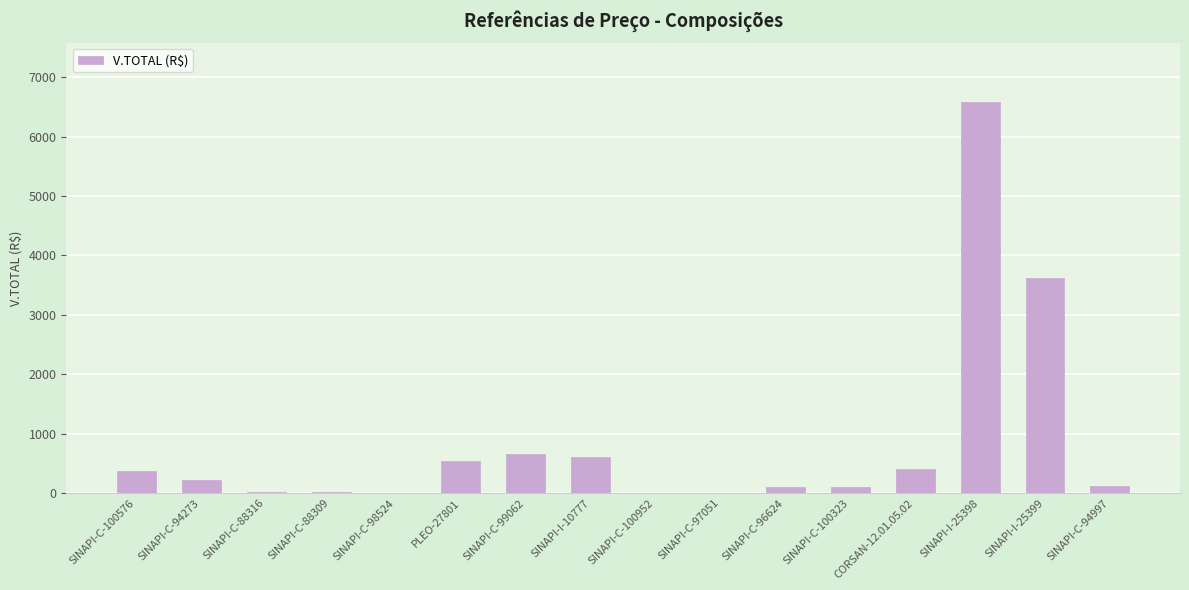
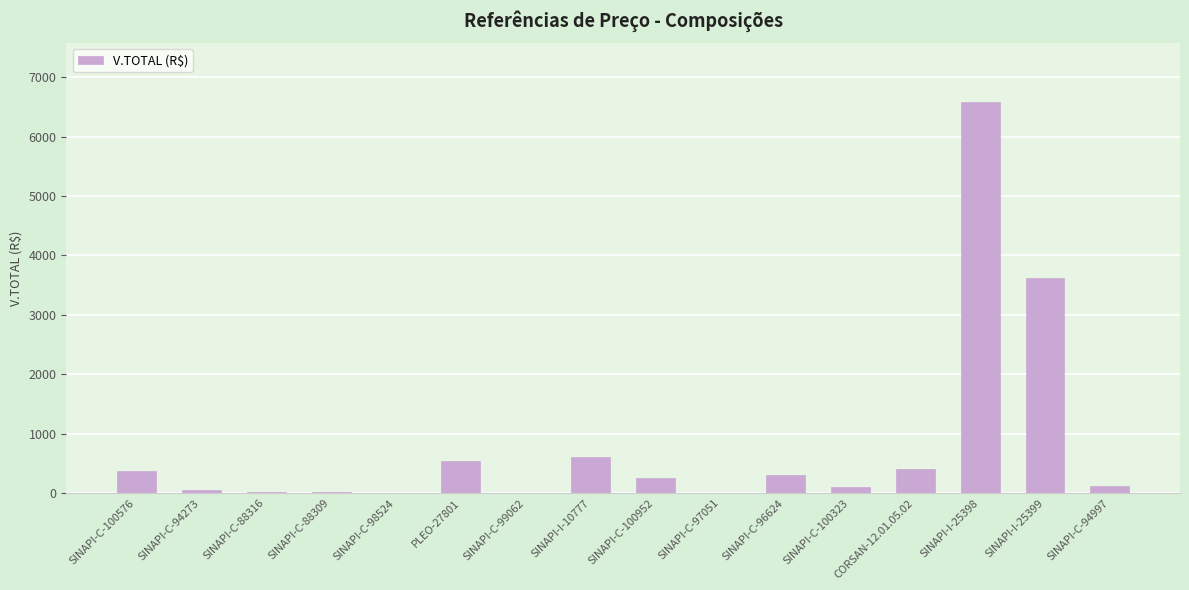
  {
    "SINAPI-C-100576": 400,
-   "SINAPI-C-94273": 200,
+   "SINAPI-C-94273": 100,
    "PLEO-27801": 500,
-   "SINAPI-C-99062": 700,
+   "SINAPI-C-99062": 0,
    "SINAPI-I-10777": 600,
-   "SINAPI-C-100952": 0,
-   "SINAPI-C-96624": 100,
+   "SINAPI-C-100952": 300,
+   "SINAPI-C-96624": 300,
    "SINAPI-C-100323": 100,
    "CORSAN-12.01.05.02": 400,
    "SINAPI-I-25398": 6600,
    "SINAPI-I-25399": 3600,
    "SINAPI-C-94997": 100
  }
